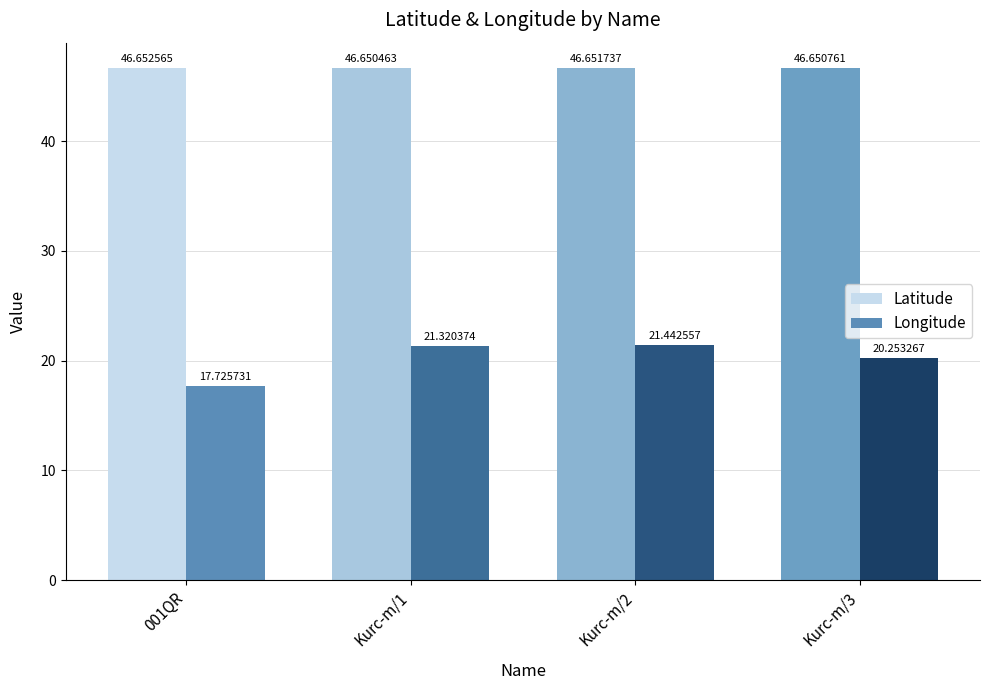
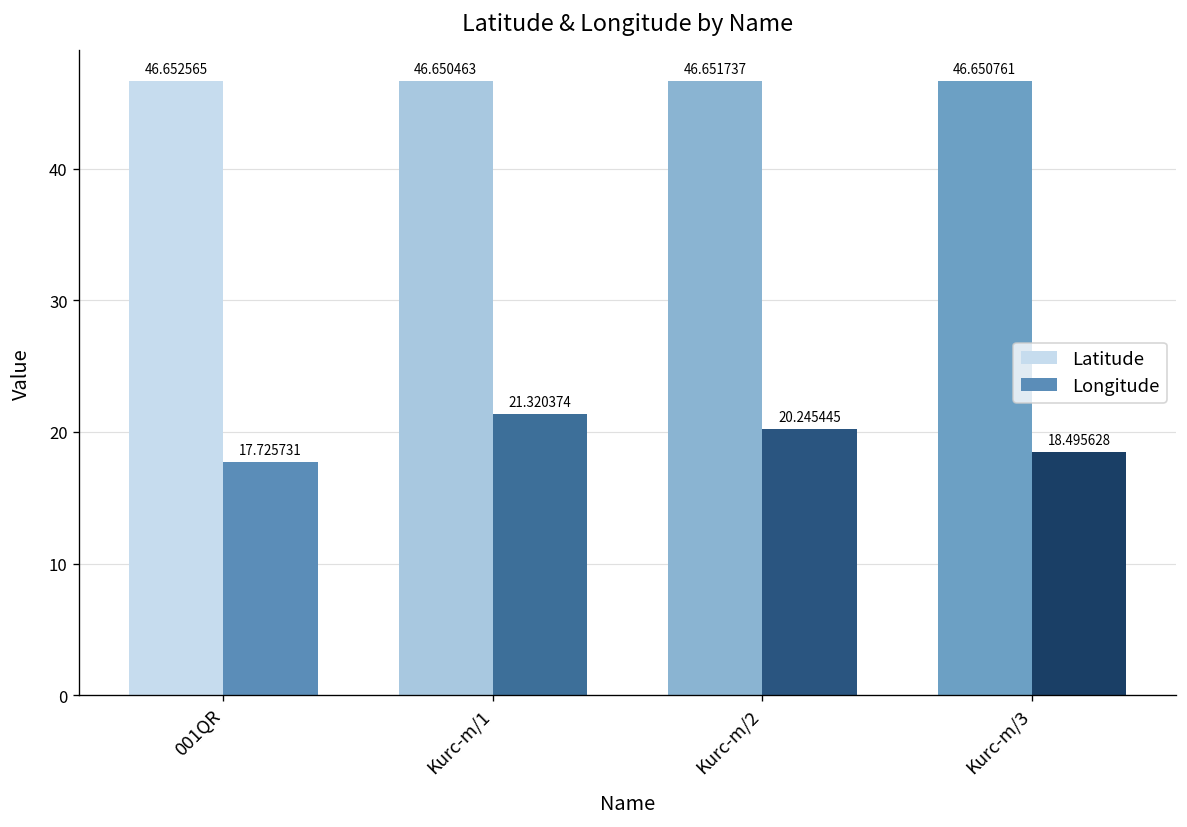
  {
    "Latitude": {
      "001QR": 46.652565,
      "Kurc-m/1": 46.650463,
      "Kurc-m/2": 46.651737,
      "Kurc-m/3": 46.650761
    },
    "Longitude": {
      "001QR": 17.725731,
      "Kurc-m/1": 21.320374,
-     "Kurc-m/2": 21.442557,
-     "Kurc-m/3": 20.253267
+     "Kurc-m/2": 20.245445,
+     "Kurc-m/3": 18.495628
    }
  }
